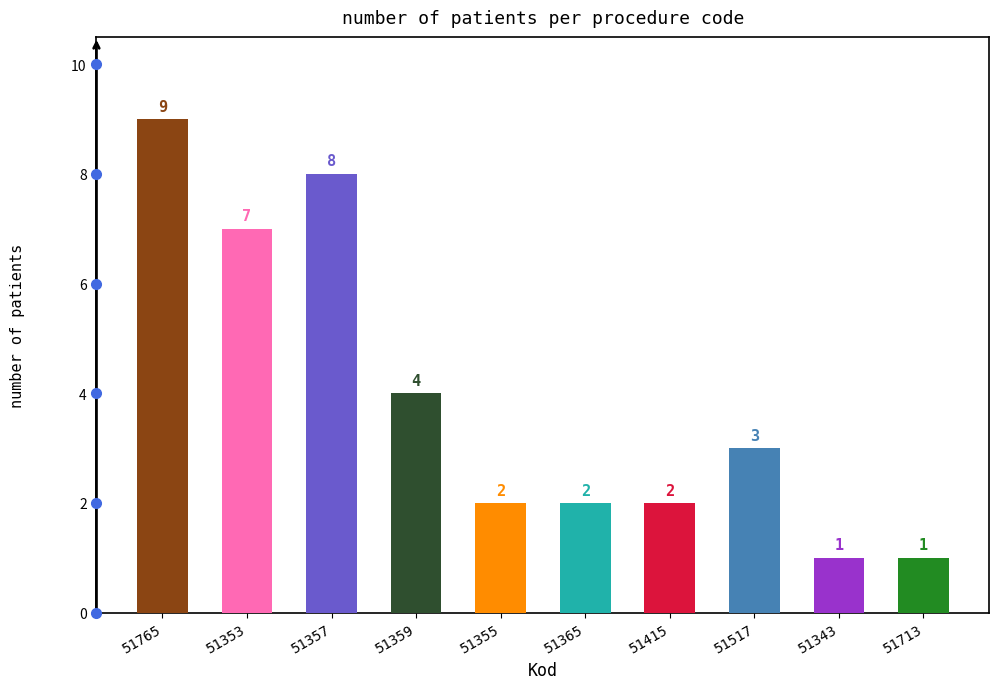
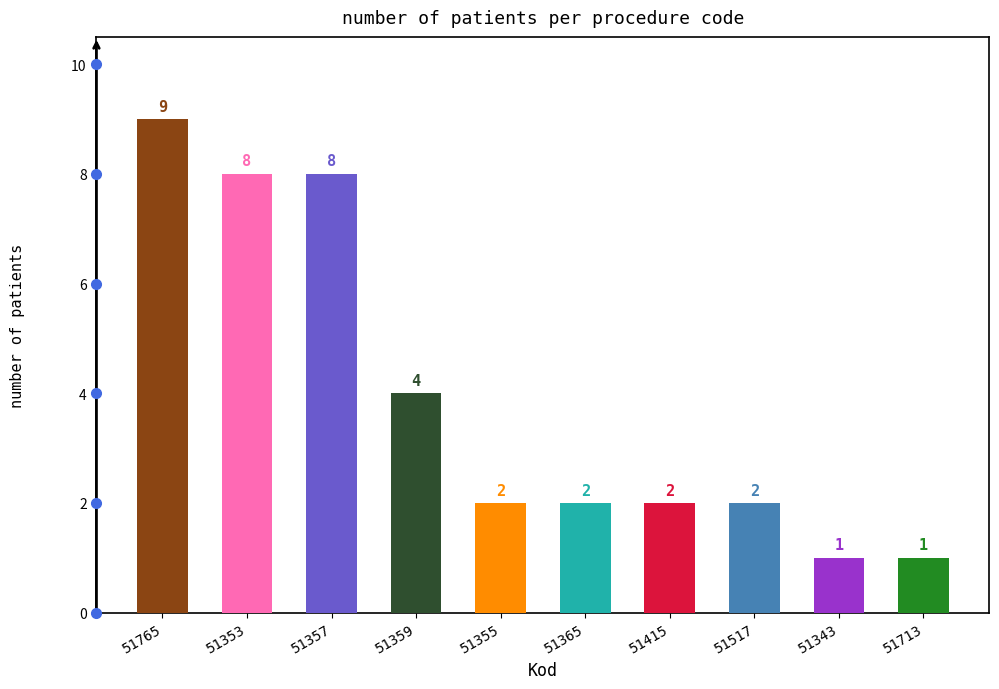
  {
    "51765": 9,
-   "51353": 7,
+   "51353": 8,
    "51357": 8,
    "51359": 4,
    "51355": 2,
    "51365": 2,
    "51415": 2,
-   "51517": 3,
+   "51517": 2,
    "51343": 1,
    "51713": 1
  }
